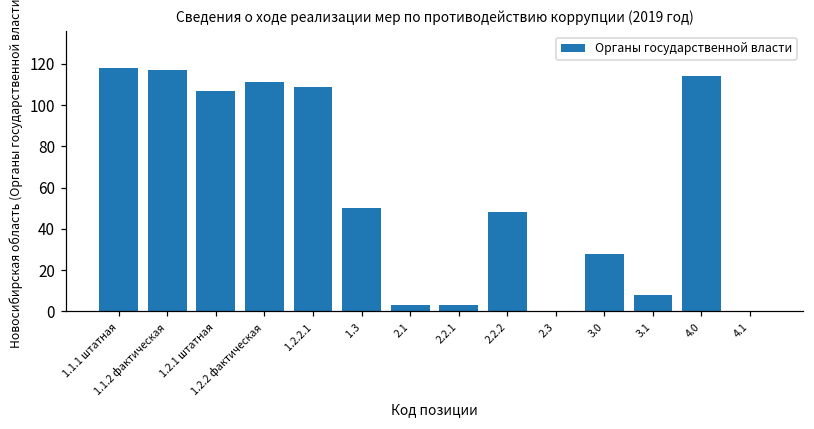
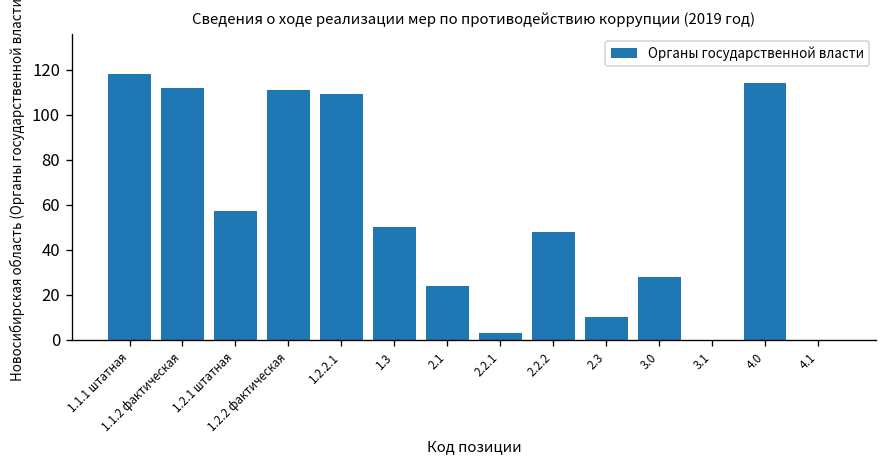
  {
    "1.1.1 штатная": 118,
-   "1.1.2 фактическая": 117,
-   "1.2.1 штатная": 107,
+   "1.1.2 фактическая": 112,
+   "1.2.1 штатная": 57,
    "1.2.2 фактическая": 111,
    "1.2.2.1": 109,
    "1.3": 50,
-   "2.1": 3,
+   "2.1": 24,
    "2.2.1": 3,
    "2.2.2": 48,
-   "2.3": 0,
+   "2.3": 10,
    "3.0": 28,
-   "3.1": 8,
+   "3.1": 0,
    "4.0": 114,
    "4.1": 0
  }
